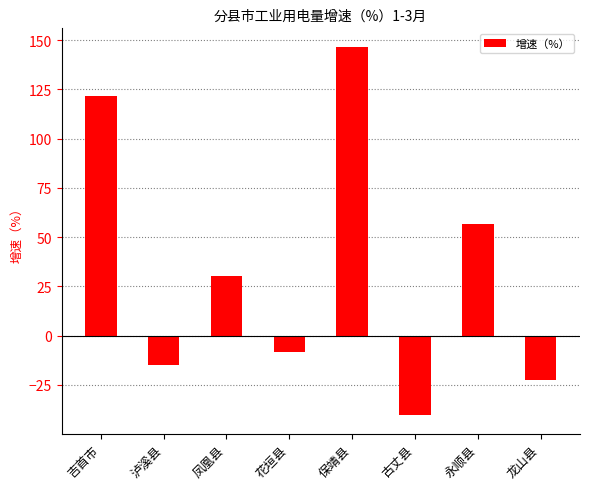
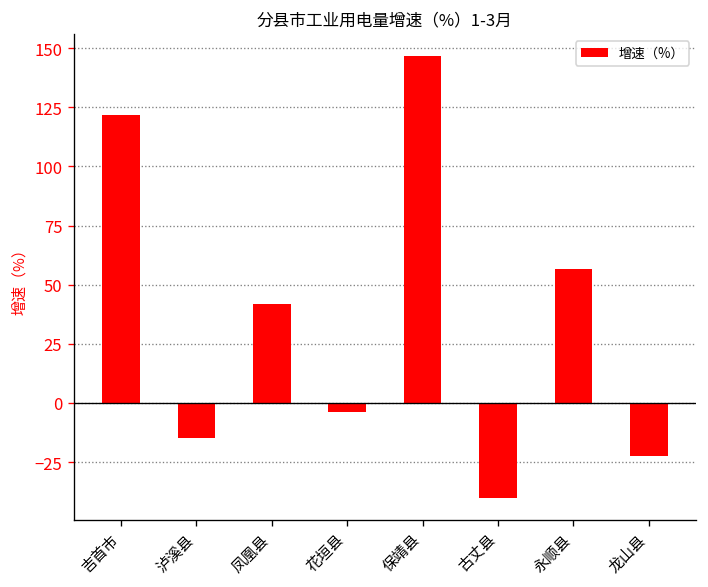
  {
    "吉首市": 122,
    "泸溪县": -15,
-   "凤凰县": 30,
-   "花垣县": -8,
+   "凤凰县": 42,
+   "花垣县": -4,
    "保靖县": 147,
    "古丈县": -40,
    "永顺县": 57,
    "龙山县": -22
  }
